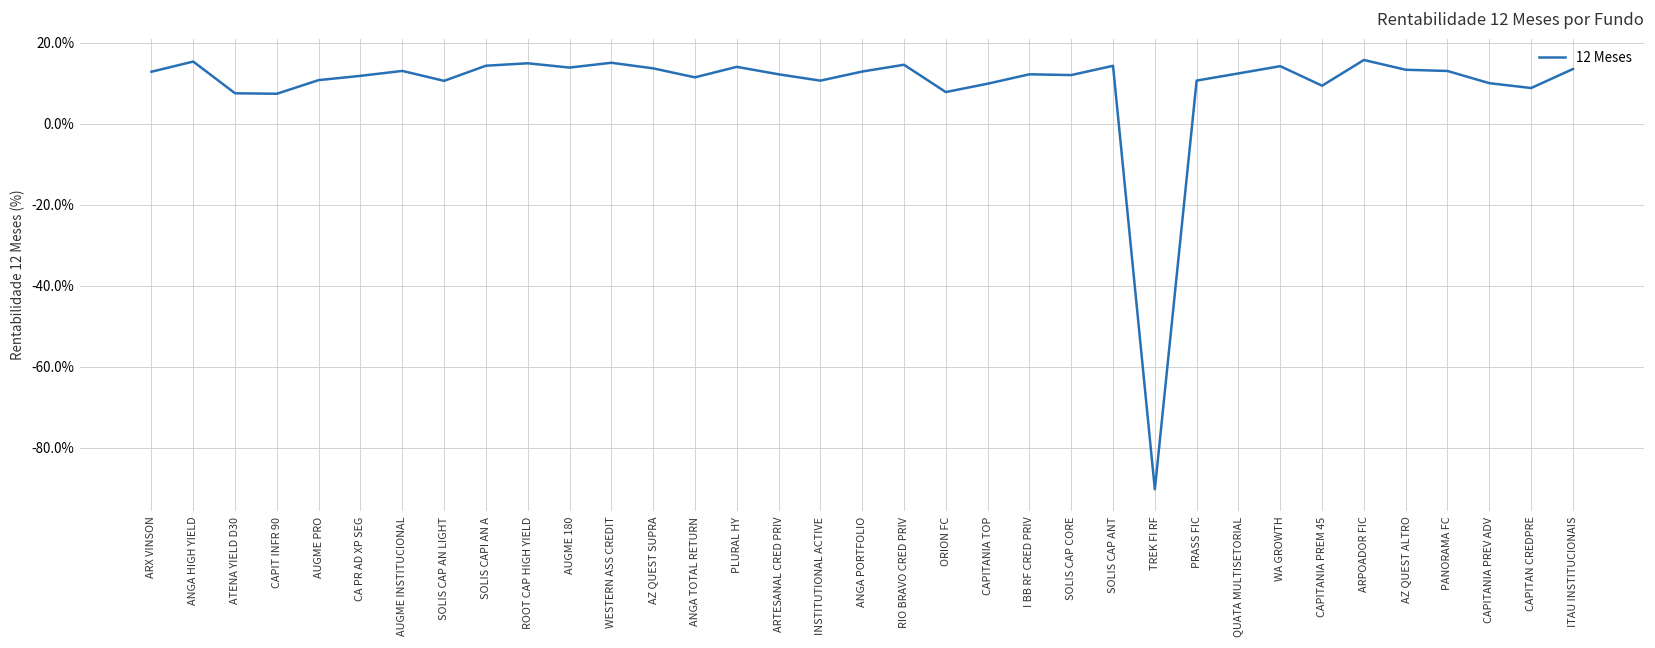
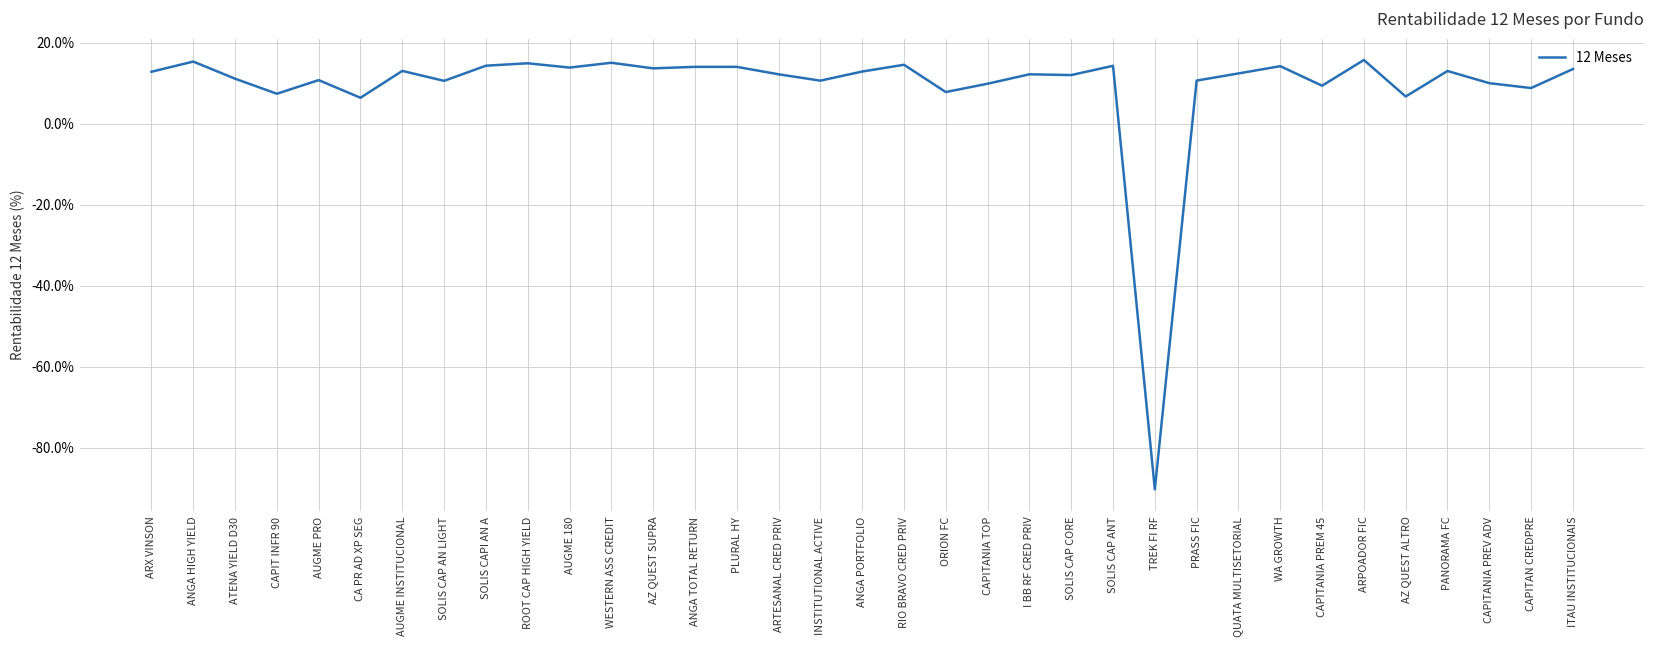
  {
    "ARX VINSON": "13%",
    "ANGA HIGH YIELD": "15%",
-   "ATENA YIELD D30": "7%",
+   "ATENA YIELD D30": "11%",
    "CAPIT INFR 90": "7%",
    "AUGME PRO": "11%",
-   "CA PR AD XP SEG": "12%",
+   "CA PR AD XP SEG": "6%",
    "AUGME INSTITUCIONAL": "13%",
    "SOLIS CAP AN LIGHT": "11%",
    "SOLIS CAPI AN A": "14%",
    "ROOT CAP HIGH YIELD": "15%",
    "AUGME 180": "14%",
    "WESTERN ASS CREDIT": "15%",
    "AZ QUEST SUPRA": "14%",
-   "ANGA TOTAL RETURN": "11%",
+   "ANGA TOTAL RETURN": "14%",
    "PLURAL HY": "14%",
    "ARTESANAL CRED PRIV": "12%",
    "INSTITUTIONAL ACTIVE": "11%",
    "ANGA PORTFOLIO": "13%",
    "RIO BRAVO CRED PRIV": "15%",
    "ORION FC": "8%",
    "CAPITANIA TOP": "10%",
    "I BB RF CRED PRIV": "12%",
    "SOLIS CAP CORE": "12%",
    "SOLIS CAP ANT": "14%",
    "TREK FI RF": "-90%",
    "PRASS FIC": "11%",
    "QUATA MULTISETORIAL": "12%",
    "WA GROWTH": "14%",
    "CAPITANIA PREM 45": "9%",
    "ARPOADOR FIC": "16%",
-   "AZ QUEST ALTRO": "13%",
+   "AZ QUEST ALTRO": "7%",
    "PANORAMA FC": "13%",
    "CAPITANIA PREV ADV": "10%",
    "CAPITAN CREDPRE": "9%",
    "ITAU INSTITUCIONAIS": "13%"
  }
